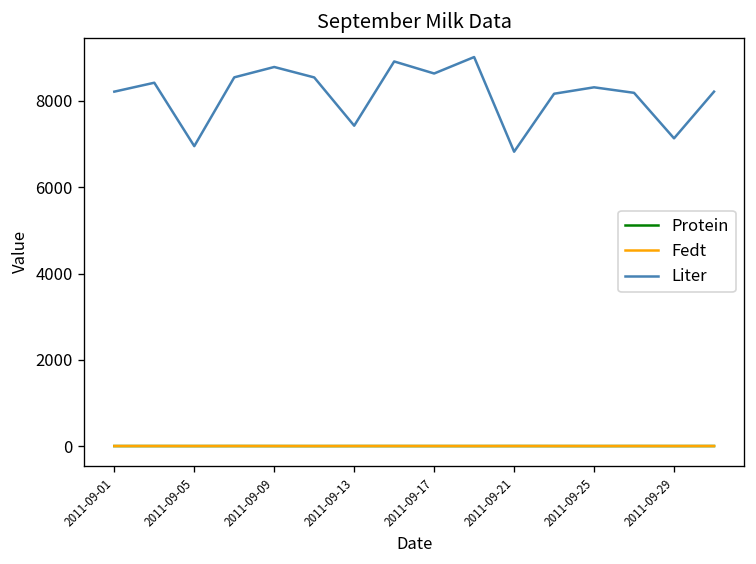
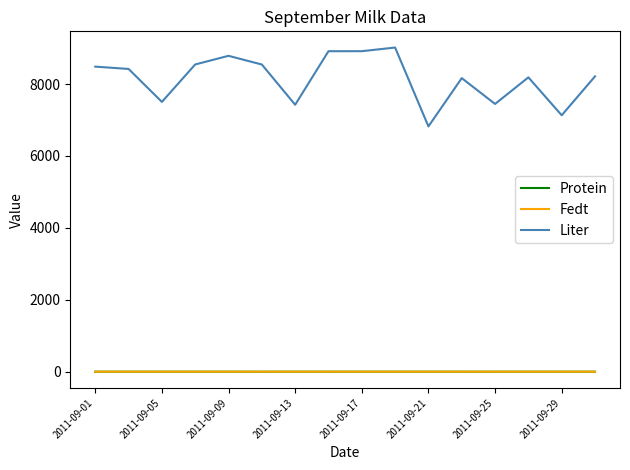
  {
    "Fedt": {
      "2011-09-01": 0,
      "2011-09-05": 0,
      "2011-09-09": 0,
      "2011-09-13": 0,
      "2011-09-17": 0,
      "2011-09-21": 0,
      "2011-09-25": 0,
      "2011-09-29": 0
    },
    "Liter": {
-     "2011-09-01": 8200,
-     "2011-09-05": 7000,
+     "2011-09-01": 8500,
+     "2011-09-05": 7500,
      "2011-09-09": 8800,
      "2011-09-13": 7400,
-     "2011-09-17": 8600,
+     "2011-09-17": 8900,
      "2011-09-21": 6800,
-     "2011-09-25": 8300,
+     "2011-09-25": 7400,
      "2011-09-29": 7100
    }
  }
